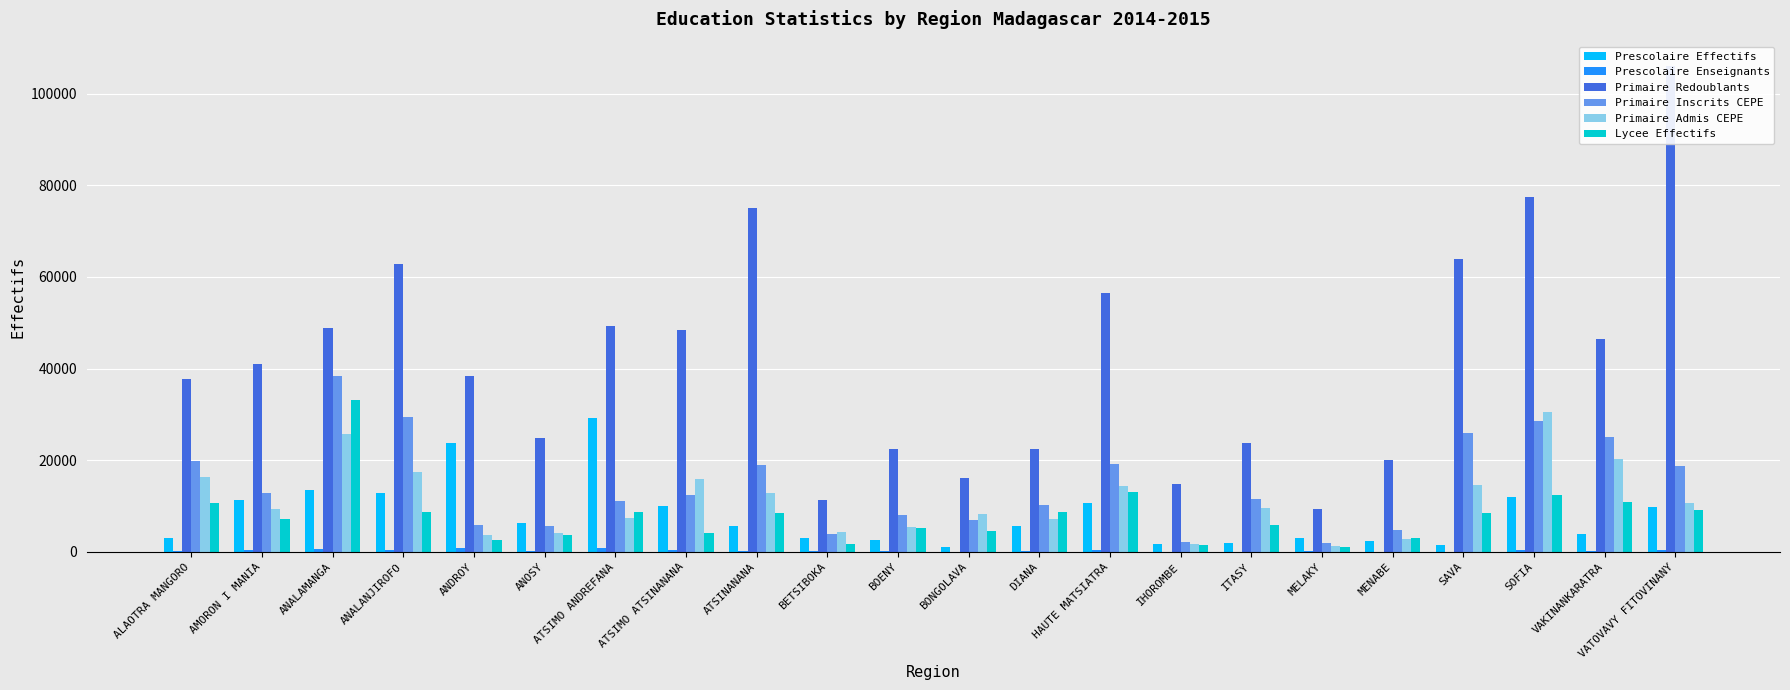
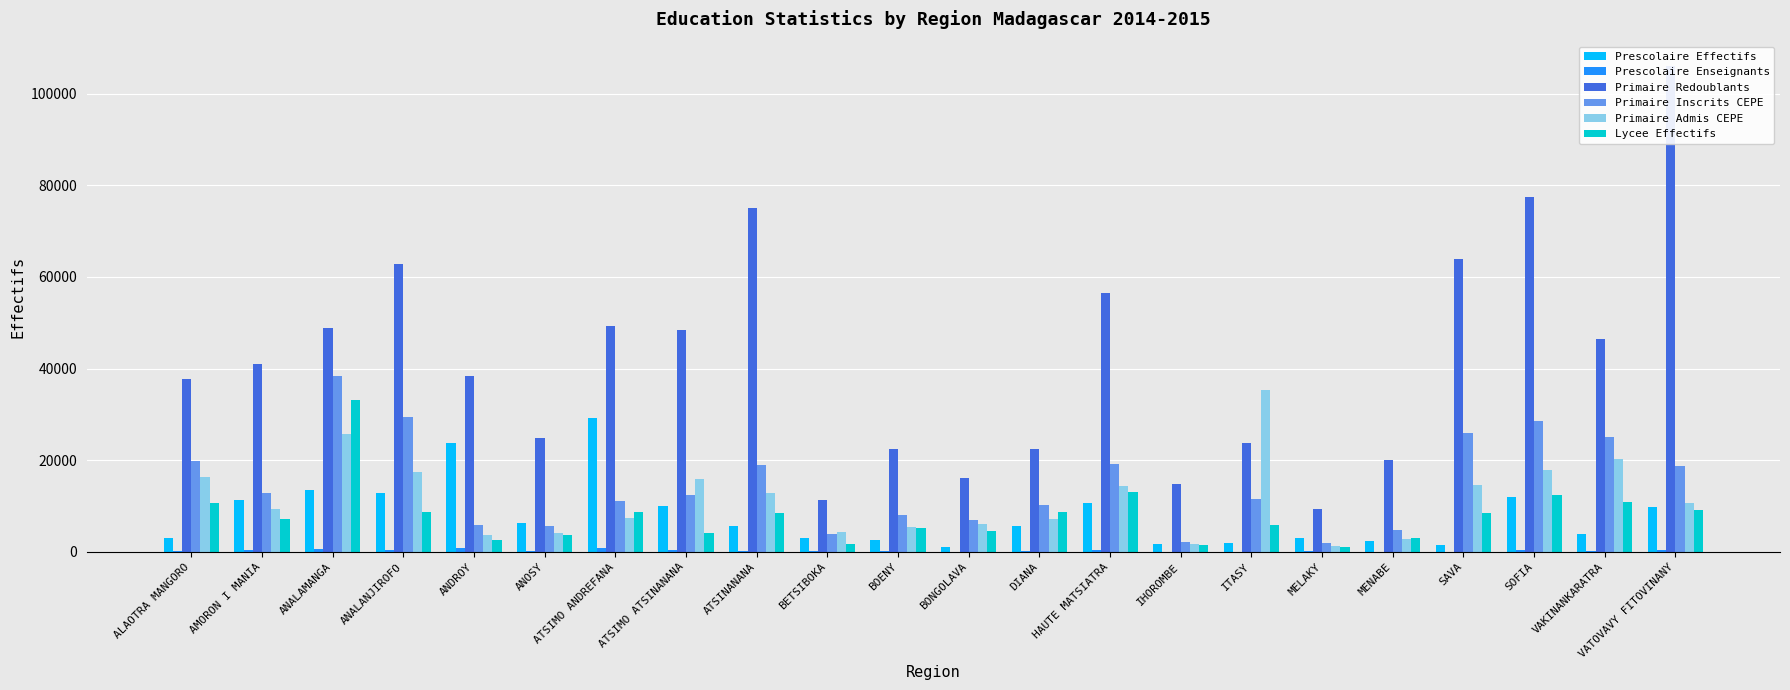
  {
    "Primaire Admis CEPE": {
      "ALAOTRA MANGORO": 16000,
      "AMORON I MANIA": 9000,
      "ANALAMANGA": 26000,
      "ANALANJIROFO": 17000,
      "ANDROY": 4000,
      "ANOSY": 4000,
      "ATSIMO ANDREFANA": 7000,
      "ATSIMO ATSINANANA": 16000,
      "ATSINANANA": 13000,
      "BETSIBOKA": 4000,
      "BOENY": 5000,
-     "BONGOLAVA": 8000,
+     "BONGOLAVA": 6000,
      "DIANA": 7000,
      "HAUTE MATSIATRA": 14000,
      "IHOROMBE": 2000,
-     "ITASY": 10000,
+     "ITASY": 35000,
      "MELAKY": 1000,
      "MENABE": 3000,
      "SAVA": 15000,
-     "SOFIA": 31000,
+     "SOFIA": 18000,
      "VAKINANKARATRA": 20000,
      "VATOVAVY FITOVINANY": 11000
    }
  }
